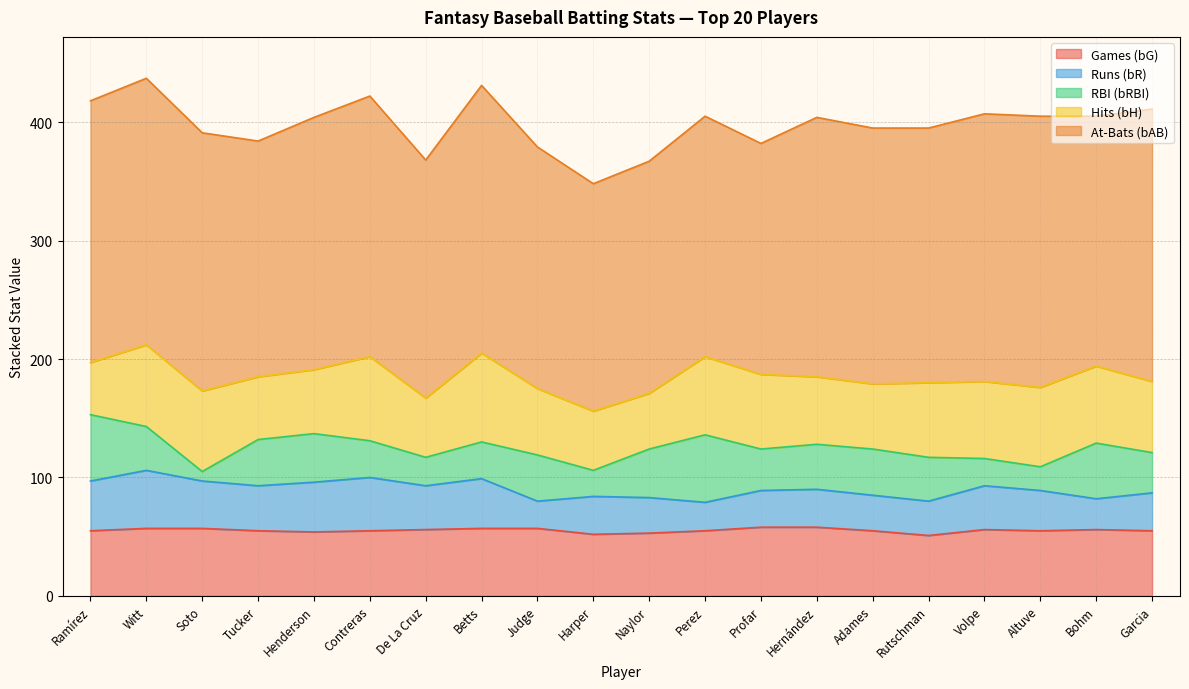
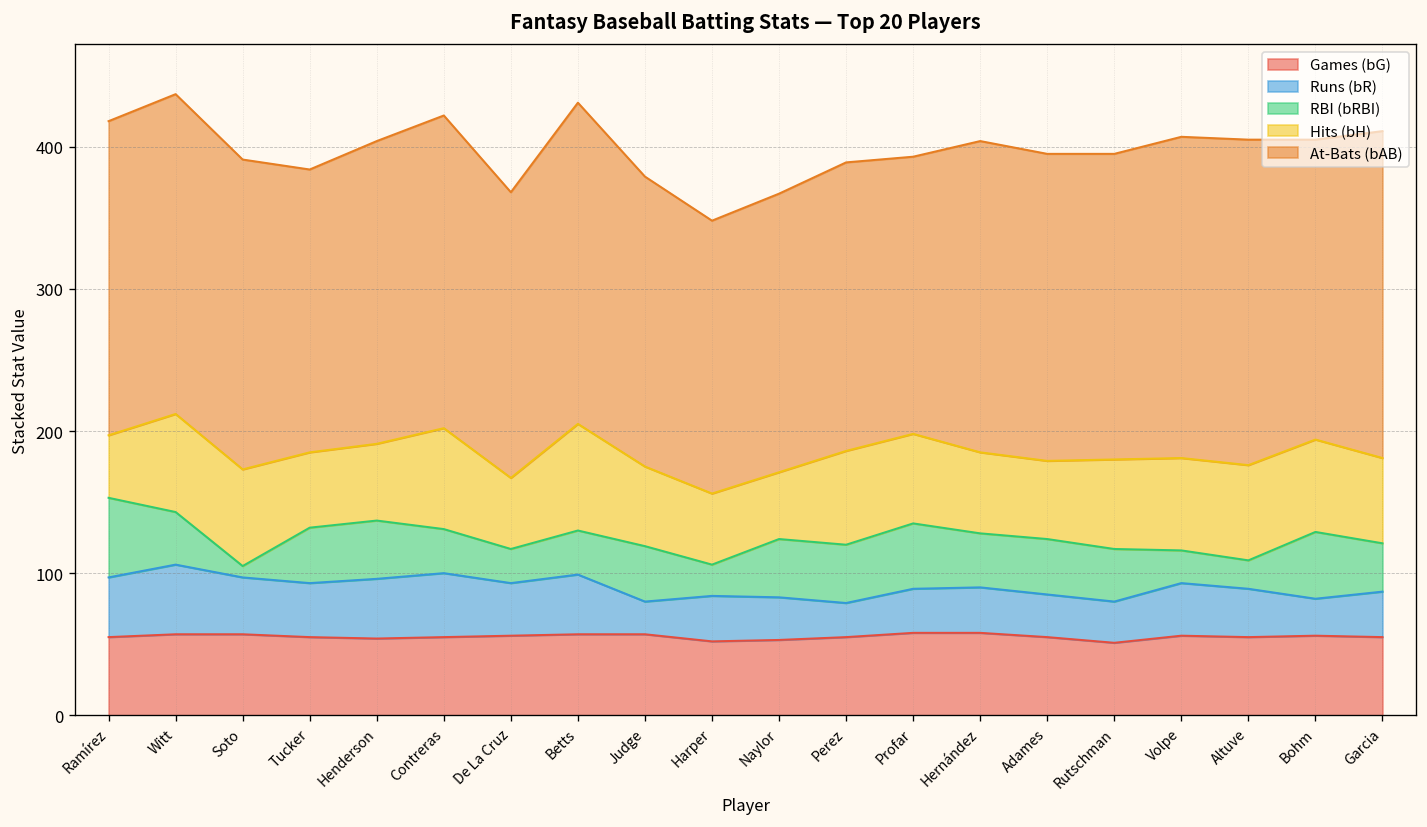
  {
    "Runs (bR)": {
      "Ramírez": 42,
      "Witt": 49,
      "Soto": 40,
      "Tucker": 38,
      "Henderson": 42,
      "Contreras": 45,
      "De La Cruz": 37,
      "Betts": 42,
      "Judge": 23,
      "Harper": 32,
      "Naylor": 30,
      "Perez": 24,
      "Profar": 31,
      "Hernández": 32,
      "Adames": 30,
      "Rutschman": 29,
      "Volpe": 37,
      "Altuve": 34,
      "Bohm": 26,
      "Garcia": 32
    },
    "RBI (bRBI)": {
      "Ramírez": 56,
      "Witt": 37,
      "Soto": 8,
      "Tucker": 39,
      "Henderson": 41,
      "Contreras": 31,
      "De La Cruz": 24,
      "Betts": 31,
      "Judge": 39,
      "Harper": 22,
      "Naylor": 41,
-     "Perez": 57,
-     "Profar": 35,
+     "Perez": 41,
+     "Profar": 46,
      "Hernández": 38,
      "Adames": 39,
      "Rutschman": 37,
      "Volpe": 23,
      "Altuve": 20,
      "Bohm": 47,
      "Garcia": 34
    },
    "Hits (bH)": {
      "Ramírez": 44,
      "Witt": 69,
      "Soto": 68,
      "Tucker": 53,
      "Henderson": 54,
      "Contreras": 71,
      "De La Cruz": 50,
      "Betts": 75,
      "Judge": 56,
      "Harper": 50,
      "Naylor": 47,
      "Perez": 66,
      "Profar": 63,
      "Hernández": 57,
      "Adames": 55,
      "Rutschman": 63,
      "Volpe": 65,
      "Altuve": 67,
      "Bohm": 65,
      "Garcia": 60
    }
  }
